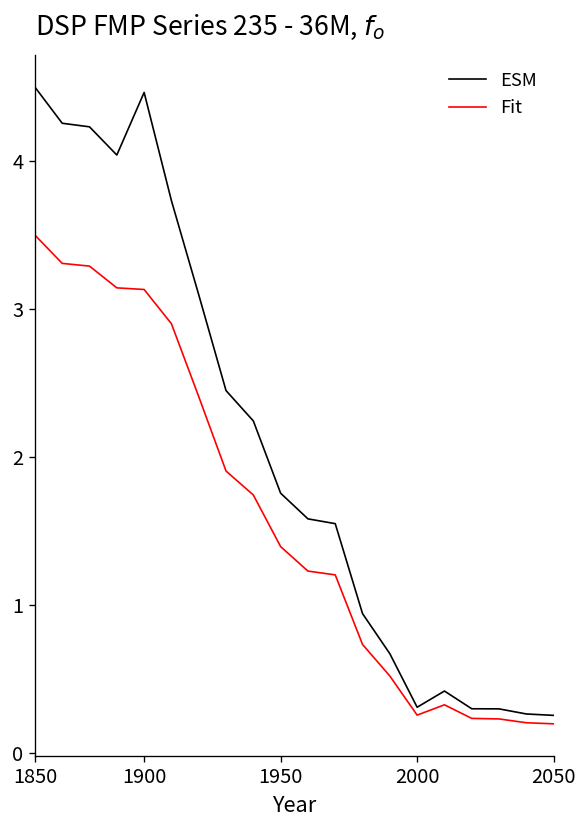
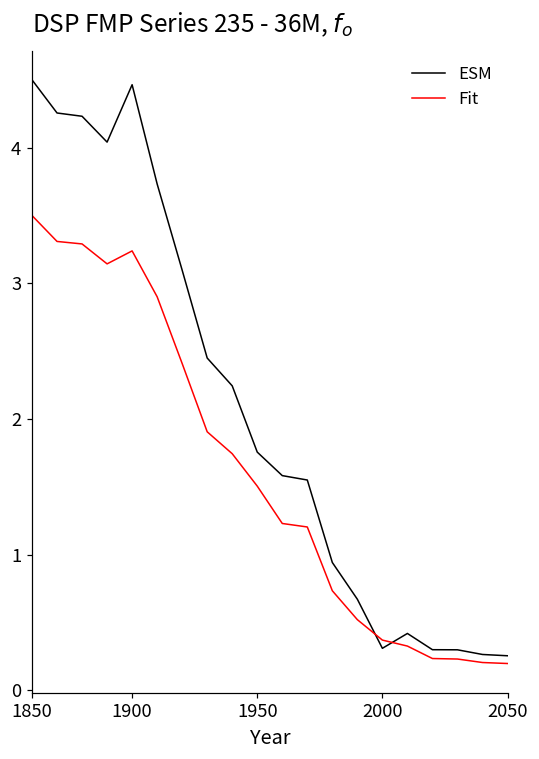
  {
    "ESM": {
      "1850": 4.50,
      "1900": 4.46,
      "1950": 1.76,
      "2000": 0.31,
      "2050": 0.26
    },
    "Fit": {
      "1850": 3.50,
-     "1900": 3.13,
-     "1950": 1.40,
-     "2000": 0.26,
+     "1900": 3.24,
+     "1950": 1.51,
+     "2000": 0.37,
      "2050": 0.20
    }
  }
